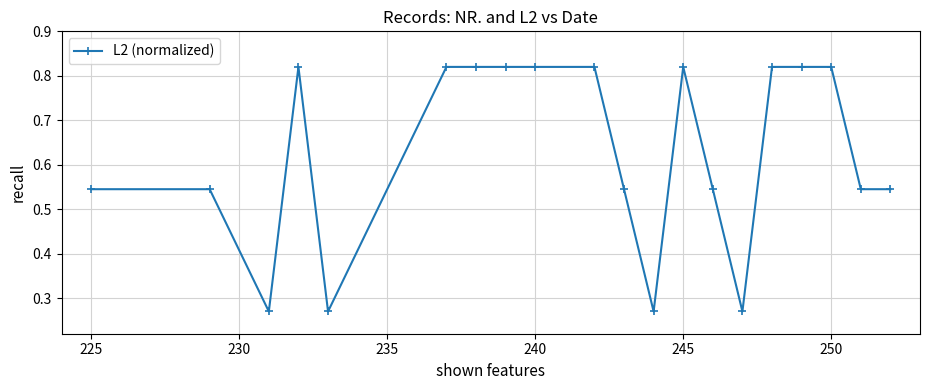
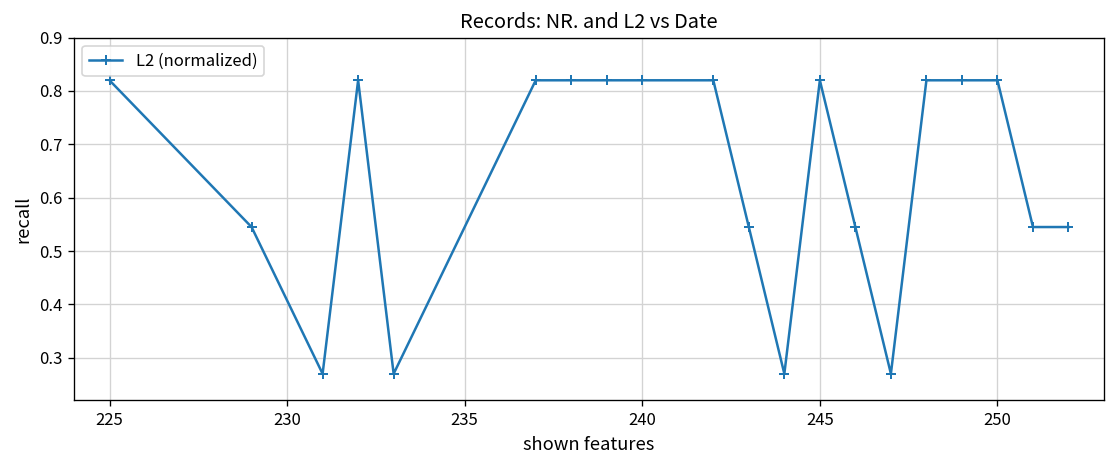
  {
-   "225": 0.54,
+   "225": 0.82,
    "240": 0.82,
    "245": 0.82,
    "250": 0.82
  }
